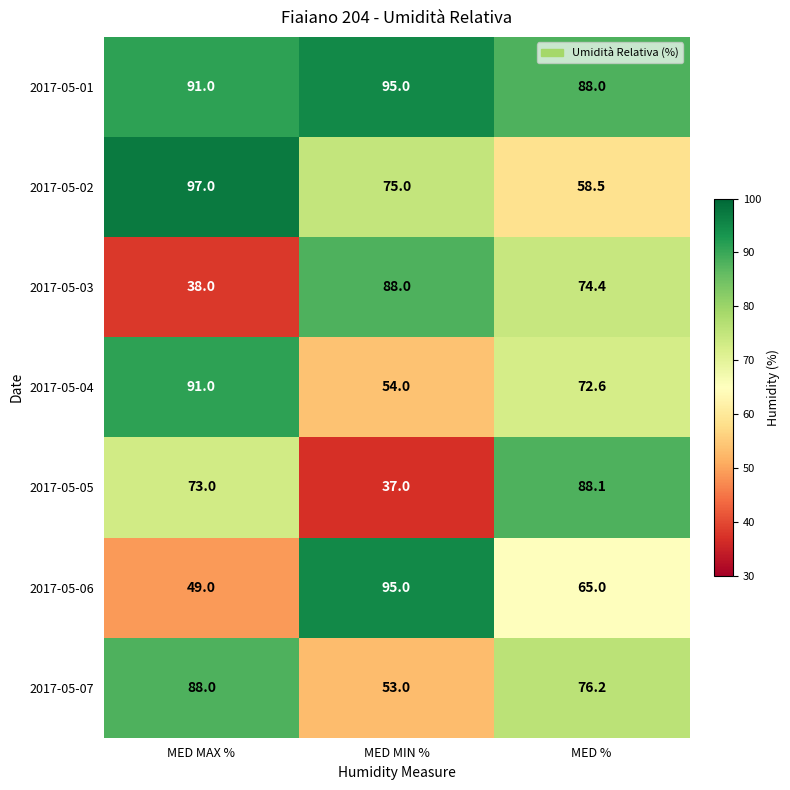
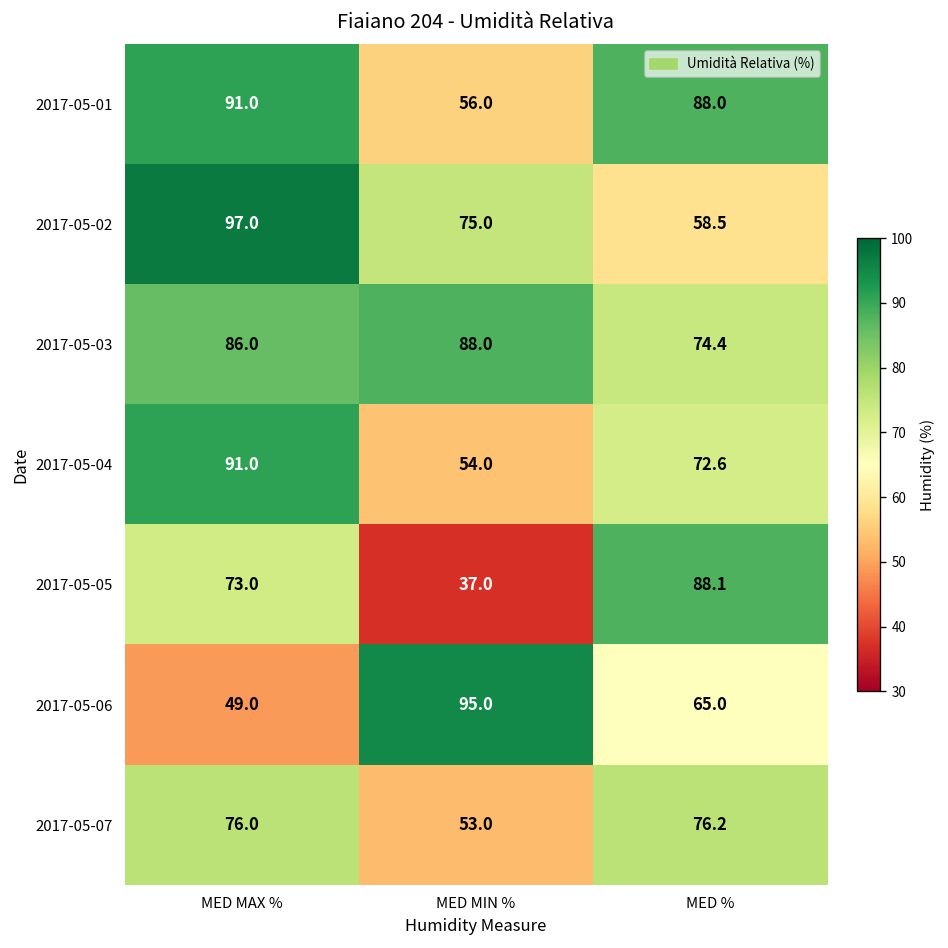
  {
    "2017-05-01": {
      "MED MAX %": 91.0,
-     "MED MIN %": 95.0,
+     "MED MIN %": 56.0,
      "MED %": 88.0
    },
    "2017-05-02": {
      "MED MAX %": 97.0,
      "MED MIN %": 75.0,
      "MED %": 58.5
    },
    "2017-05-03": {
-     "MED MAX %": 38.0,
+     "MED MAX %": 86.0,
      "MED MIN %": 88.0,
      "MED %": 74.4
    },
    "2017-05-04": {
      "MED MAX %": 91.0,
      "MED MIN %": 54.0,
      "MED %": 72.6
    },
    "2017-05-05": {
      "MED MAX %": 73.0,
      "MED MIN %": 37.0,
      "MED %": 88.1
    },
    "2017-05-06": {
      "MED MAX %": 49.0,
      "MED MIN %": 95.0,
      "MED %": 65.0
    },
    "2017-05-07": {
-     "MED MAX %": 88.0,
+     "MED MAX %": 76.0,
      "MED MIN %": 53.0,
      "MED %": 76.2
    }
  }
